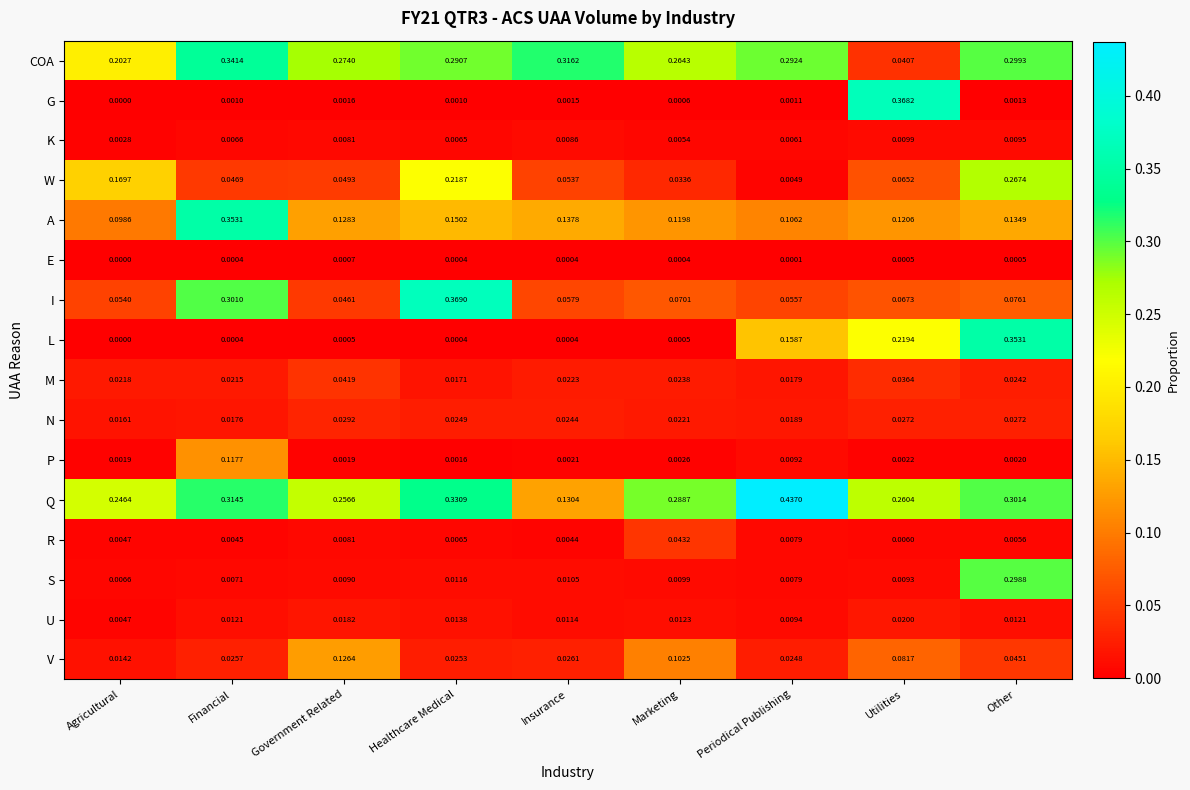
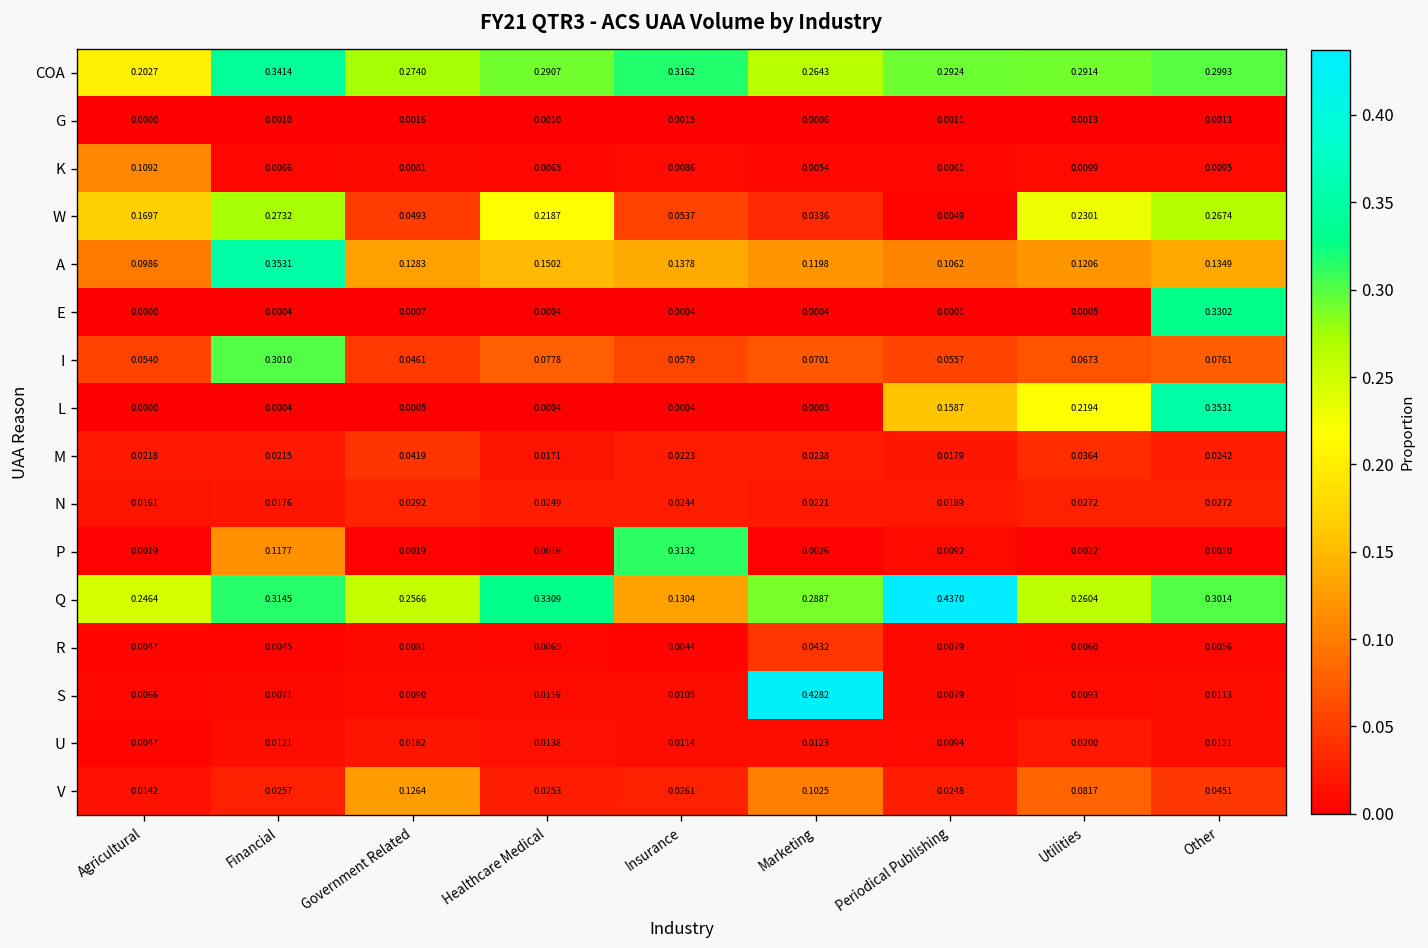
  {
    "COA": {
      "Agricultural": 0.2027,
      "Financial": 0.3414,
      "Government Related": 0.2740,
      "Healthcare Medical": 0.2907,
      "Insurance": 0.3162,
      "Marketing": 0.2643,
      "Periodical Publishing": 0.2924,
-     "Utilities": 0.0407,
+     "Utilities": 0.2914,
      "Other": 0.2993
    },
    "G": {
      "Agricultural": 0.0000,
      "Financial": 0.0010,
      "Government Related": 0.0016,
      "Healthcare Medical": 0.0010,
      "Insurance": 0.0015,
      "Marketing": 0.0006,
      "Periodical Publishing": 0.0011,
-     "Utilities": 0.3682,
+     "Utilities": 0.0013,
      "Other": 0.0013
    },
    "K": {
-     "Agricultural": 0.0028,
+     "Agricultural": 0.1092,
      "Financial": 0.0066,
      "Government Related": 0.0081,
      "Healthcare Medical": 0.0065,
      "Insurance": 0.0086,
      "Marketing": 0.0054,
      "Periodical Publishing": 0.0061,
      "Utilities": 0.0099,
      "Other": 0.0095
    },
    "W": {
      "Agricultural": 0.1697,
-     "Financial": 0.0469,
+     "Financial": 0.2732,
      "Government Related": 0.0493,
      "Healthcare Medical": 0.2187,
      "Insurance": 0.0537,
      "Marketing": 0.0336,
      "Periodical Publishing": 0.0049,
-     "Utilities": 0.0652,
+     "Utilities": 0.2301,
      "Other": 0.2674
    },
    "A": {
      "Agricultural": 0.0986,
      "Financial": 0.3531,
      "Government Related": 0.1283,
      "Healthcare Medical": 0.1502,
      "Insurance": 0.1378,
      "Marketing": 0.1198,
      "Periodical Publishing": 0.1062,
      "Utilities": 0.1206,
      "Other": 0.1349
    },
    "E": {
      "Agricultural": 0.0000,
      "Financial": 0.0004,
      "Government Related": 0.0007,
      "Healthcare Medical": 0.0004,
      "Insurance": 0.0004,
      "Marketing": 0.0004,
      "Periodical Publishing": 0.0001,
      "Utilities": 0.0005,
-     "Other": 0.0005
+     "Other": 0.3302
    },
    "I": {
      "Agricultural": 0.0540,
      "Financial": 0.3010,
      "Government Related": 0.0461,
-     "Healthcare Medical": 0.3690,
+     "Healthcare Medical": 0.0778,
      "Insurance": 0.0579,
      "Marketing": 0.0701,
      "Periodical Publishing": 0.0557,
      "Utilities": 0.0673,
      "Other": 0.0761
    },
    "L": {
      "Agricultural": 0.0000,
      "Financial": 0.0004,
      "Government Related": 0.0005,
      "Healthcare Medical": 0.0004,
      "Insurance": 0.0004,
      "Marketing": 0.0005,
      "Periodical Publishing": 0.1587,
      "Utilities": 0.2194,
      "Other": 0.3531
    },
    "M": {
      "Agricultural": 0.0218,
      "Financial": 0.0215,
      "Government Related": 0.0419,
      "Healthcare Medical": 0.0171,
      "Insurance": 0.0223,
      "Marketing": 0.0238,
      "Periodical Publishing": 0.0179,
      "Utilities": 0.0364,
      "Other": 0.0242
    },
    "N": {
      "Agricultural": 0.0161,
      "Financial": 0.0176,
      "Government Related": 0.0292,
      "Healthcare Medical": 0.0249,
      "Insurance": 0.0244,
      "Marketing": 0.0221,
      "Periodical Publishing": 0.0189,
      "Utilities": 0.0272,
      "Other": 0.0272
    },
    "P": {
      "Agricultural": 0.0019,
      "Financial": 0.1177,
      "Government Related": 0.0019,
      "Healthcare Medical": 0.0016,
-     "Insurance": 0.0021,
+     "Insurance": 0.3132,
      "Marketing": 0.0026,
      "Periodical Publishing": 0.0092,
      "Utilities": 0.0022,
      "Other": 0.0020
    },
    "Q": {
      "Agricultural": 0.2464,
      "Financial": 0.3145,
      "Government Related": 0.2566,
      "Healthcare Medical": 0.3309,
      "Insurance": 0.1304,
      "Marketing": 0.2887,
      "Periodical Publishing": 0.4370,
      "Utilities": 0.2604,
      "Other": 0.3014
    },
    "R": {
      "Agricultural": 0.0047,
      "Financial": 0.0045,
      "Government Related": 0.0081,
      "Healthcare Medical": 0.0065,
      "Insurance": 0.0044,
      "Marketing": 0.0432,
      "Periodical Publishing": 0.0079,
      "Utilities": 0.0060,
      "Other": 0.0056
    },
    "S": {
      "Agricultural": 0.0066,
      "Financial": 0.0071,
      "Government Related": 0.0090,
      "Healthcare Medical": 0.0116,
      "Insurance": 0.0105,
-     "Marketing": 0.0099,
+     "Marketing": 0.4282,
      "Periodical Publishing": 0.0079,
      "Utilities": 0.0093,
-     "Other": 0.2988
+     "Other": 0.0113
    },
    "U": {
      "Agricultural": 0.0047,
      "Financial": 0.0121,
      "Government Related": 0.0182,
      "Healthcare Medical": 0.0138,
      "Insurance": 0.0114,
      "Marketing": 0.0123,
      "Periodical Publishing": 0.0094,
      "Utilities": 0.0200,
      "Other": 0.0121
    },
    "V": {
      "Agricultural": 0.0142,
      "Financial": 0.0257,
      "Government Related": 0.1264,
      "Healthcare Medical": 0.0253,
      "Insurance": 0.0261,
      "Marketing": 0.1025,
      "Periodical Publishing": 0.0248,
      "Utilities": 0.0817,
      "Other": 0.0451
    }
  }
